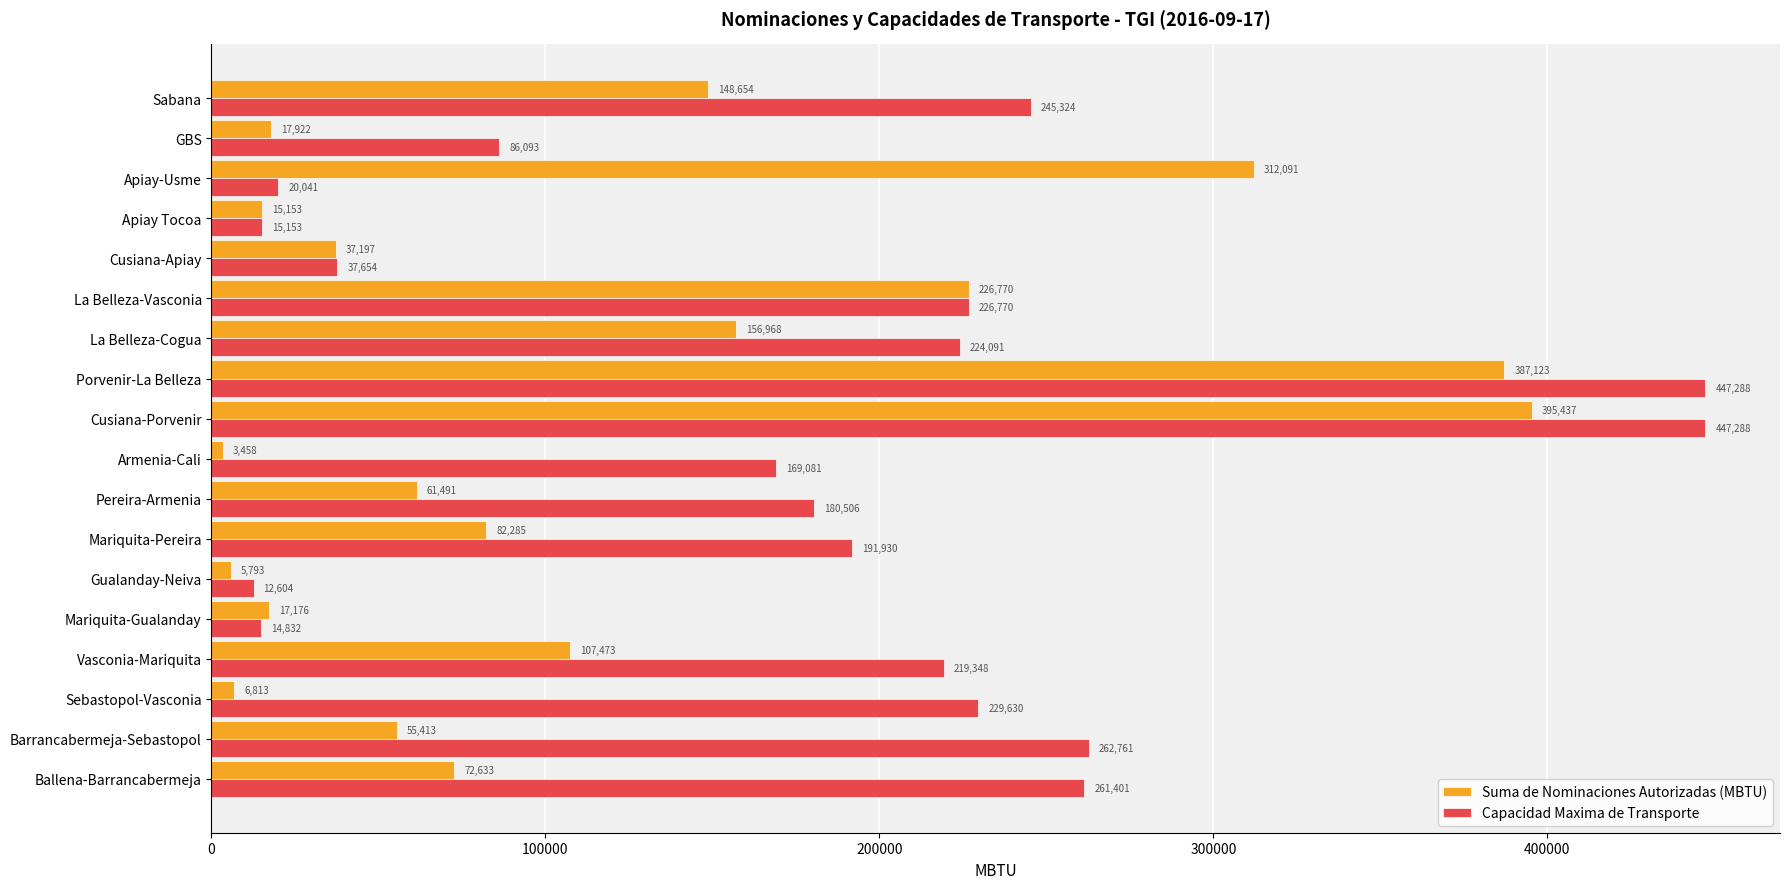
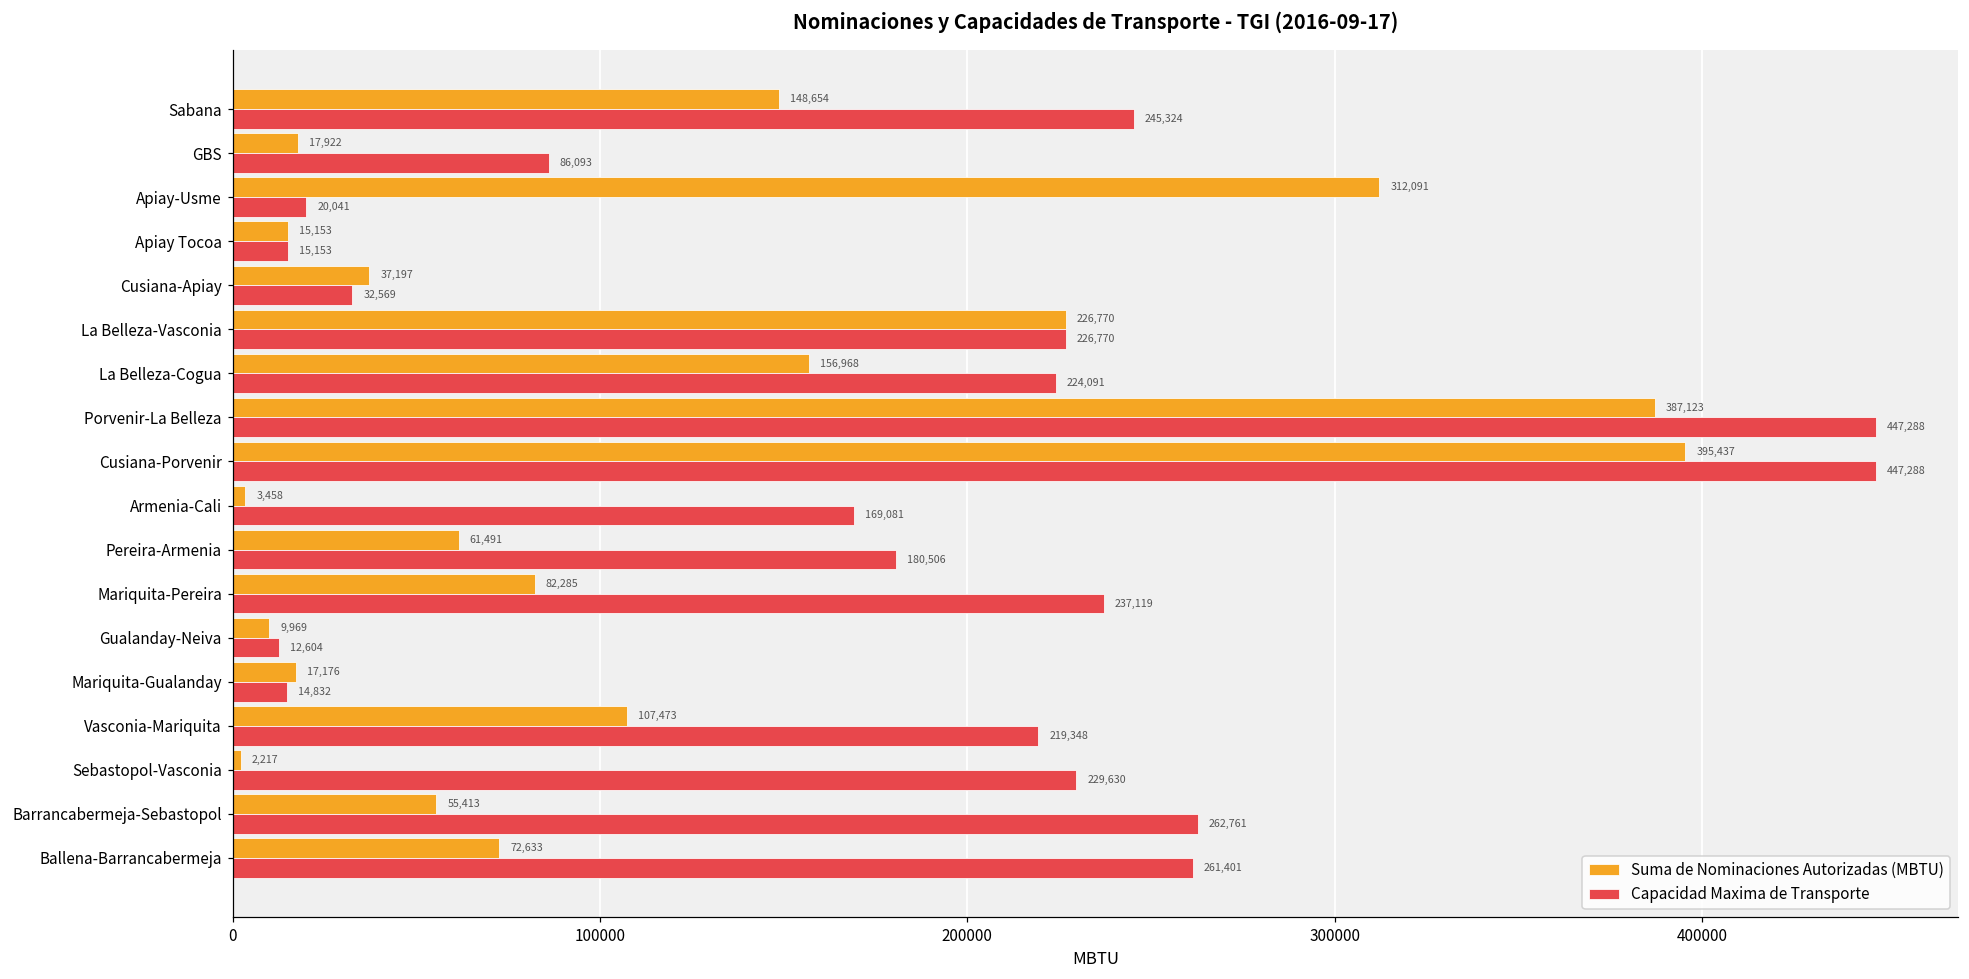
  {
    "Suma de Nominaciones Autorizadas (MBTU)": {
      "Sabana": "148,654",
      "GBS": "17,922",
      "Apiay-Usme": "312,091",
      "Apiay Tocoa": "15,153",
      "Cusiana-Apiay": "37,197",
      "La Belleza-Vasconia": "226,770",
      "La Belleza-Cogua": "156,968",
      "Porvenir-La Belleza": "387,123",
      "Cusiana-Porvenir": "395,437",
      "Armenia-Cali": "3,458",
      "Pereira-Armenia": "61,491",
      "Mariquita-Pereira": "82,285",
-     "Gualanday-Neiva": "5,793",
+     "Gualanday-Neiva": "9,969",
      "Mariquita-Gualanday": "17,176",
      "Vasconia-Mariquita": "107,473",
-     "Sebastopol-Vasconia": "6,813",
+     "Sebastopol-Vasconia": "2,217",
      "Barrancabermeja-Sebastopol": "55,413",
      "Ballena-Barrancabermeja": "72,633"
    },
    "Capacidad Maxima de Transporte": {
      "Sabana": "245,324",
      "GBS": "86,093",
      "Apiay-Usme": "20,041",
      "Apiay Tocoa": "15,153",
-     "Cusiana-Apiay": "37,654",
+     "Cusiana-Apiay": "32,569",
      "La Belleza-Vasconia": "226,770",
      "La Belleza-Cogua": "224,091",
      "Porvenir-La Belleza": "447,288",
      "Cusiana-Porvenir": "447,288",
      "Armenia-Cali": "169,081",
      "Pereira-Armenia": "180,506",
-     "Mariquita-Pereira": "191,930",
+     "Mariquita-Pereira": "237,119",
      "Gualanday-Neiva": "12,604",
      "Mariquita-Gualanday": "14,832",
      "Vasconia-Mariquita": "219,348",
      "Sebastopol-Vasconia": "229,630",
      "Barrancabermeja-Sebastopol": "262,761",
      "Ballena-Barrancabermeja": "261,401"
    }
  }
